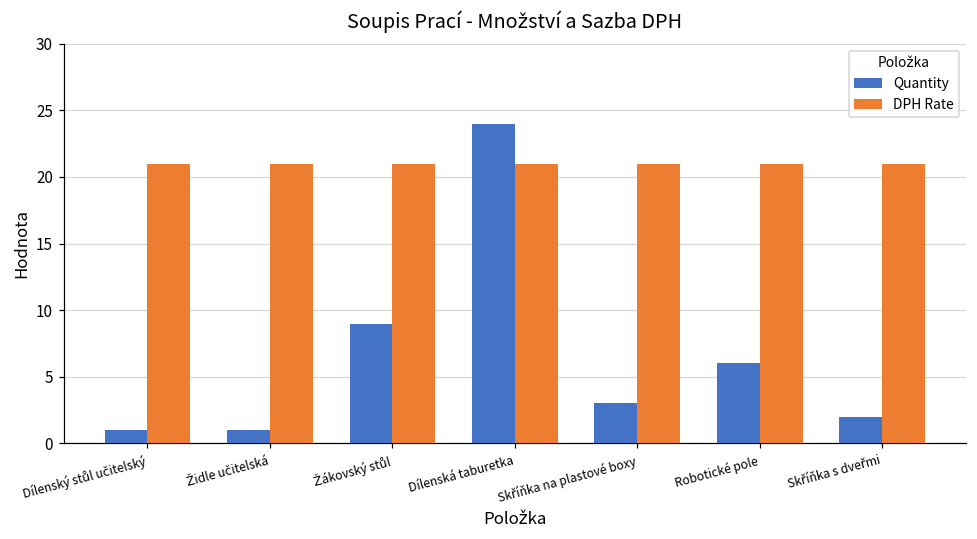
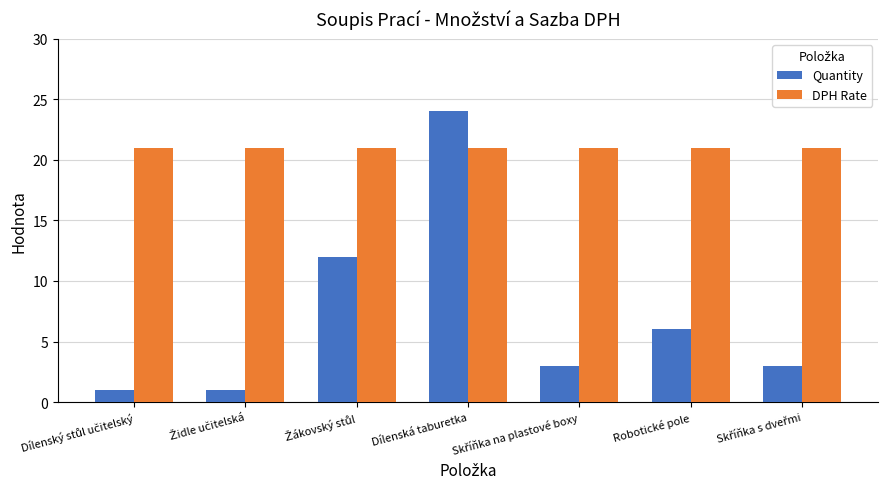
  {
    "Quantity": {
      "Dílenský stůl učitelský": 1,
      "Židle učitelská": 1,
-     "Žákovský stůl": 9,
+     "Žákovský stůl": 12,
      "Dílenská taburetka": 24,
      "Skříňka na plastové boxy": 3,
      "Robotické pole": 6,
-     "Skříňka s dveřmi": 2
+     "Skříňka s dveřmi": 3
    },
    "DPH Rate": {
      "Dílenský stůl učitelský": 21,
      "Židle učitelská": 21,
      "Žákovský stůl": 21,
      "Dílenská taburetka": 21,
      "Skříňka na plastové boxy": 21,
      "Robotické pole": 21,
      "Skříňka s dveřmi": 21
    }
  }
